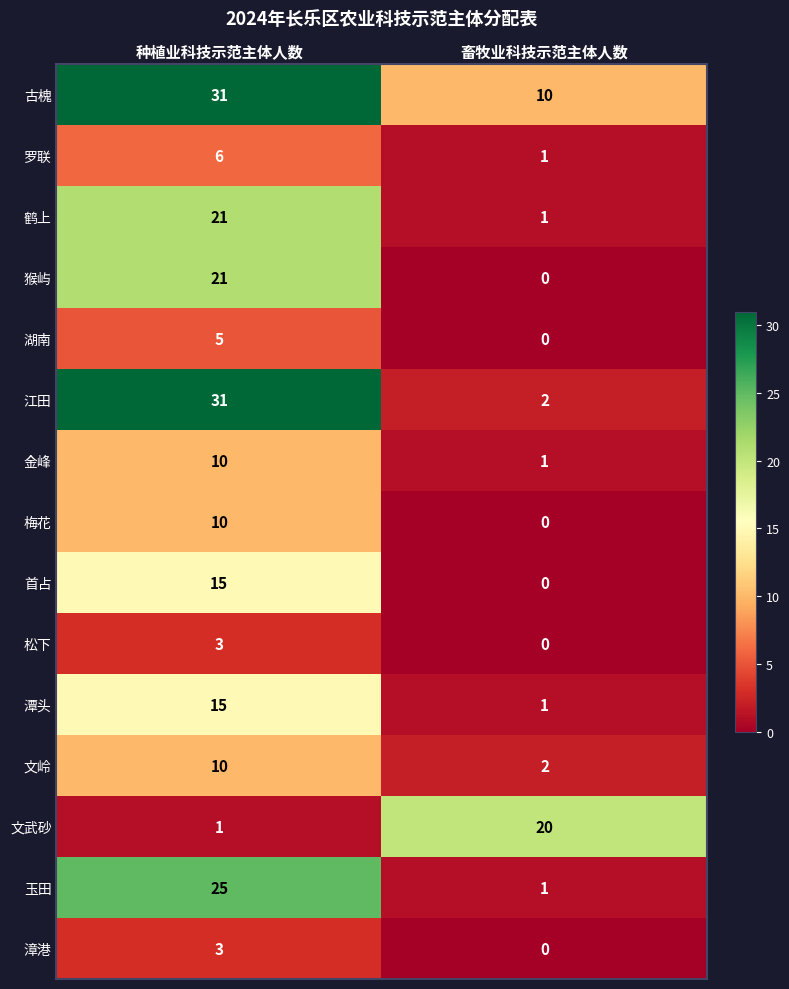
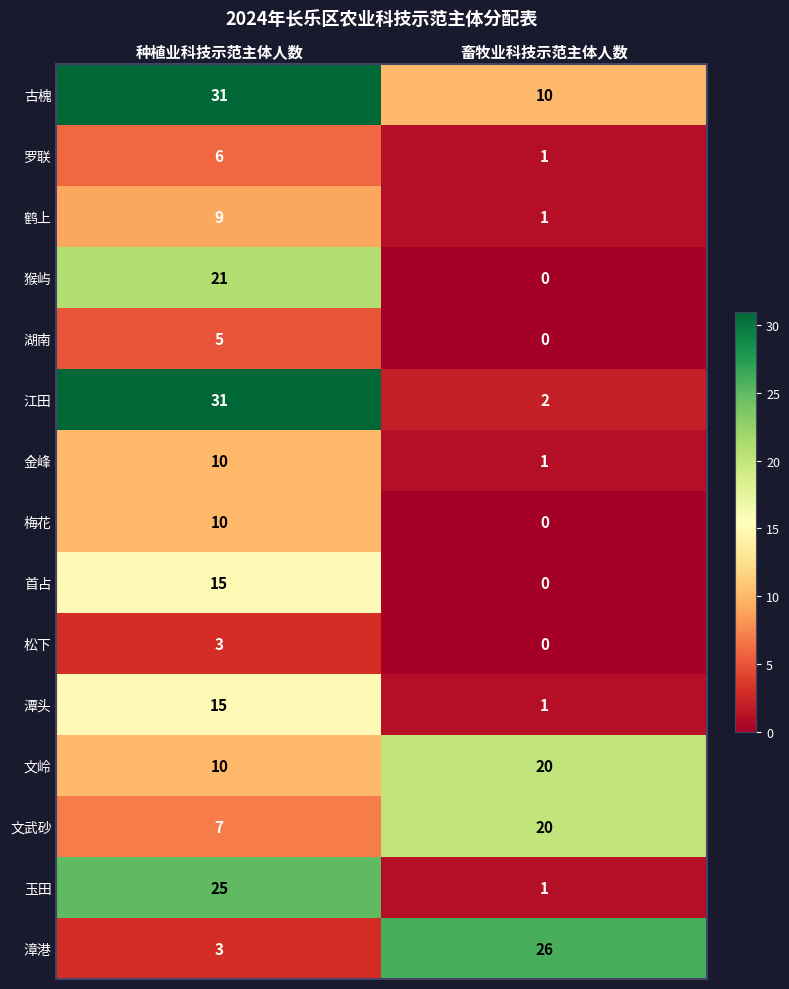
  {
    "古槐": {
      "种植业科技示范主体人数": 31,
      "畜牧业科技示范主体人数": 10
    },
    "罗联": {
      "种植业科技示范主体人数": 6,
      "畜牧业科技示范主体人数": 1
    },
    "鹤上": {
-     "种植业科技示范主体人数": 21,
+     "种植业科技示范主体人数": 9,
      "畜牧业科技示范主体人数": 1
    },
    "猴屿": {
      "种植业科技示范主体人数": 21,
      "畜牧业科技示范主体人数": 0
    },
    "湖南": {
      "种植业科技示范主体人数": 5,
      "畜牧业科技示范主体人数": 0
    },
    "江田": {
      "种植业科技示范主体人数": 31,
      "畜牧业科技示范主体人数": 2
    },
    "金峰": {
      "种植业科技示范主体人数": 10,
      "畜牧业科技示范主体人数": 1
    },
    "梅花": {
      "种植业科技示范主体人数": 10,
      "畜牧业科技示范主体人数": 0
    },
    "首占": {
      "种植业科技示范主体人数": 15,
      "畜牧业科技示范主体人数": 0
    },
    "松下": {
      "种植业科技示范主体人数": 3,
      "畜牧业科技示范主体人数": 0
    },
    "潭头": {
      "种植业科技示范主体人数": 15,
      "畜牧业科技示范主体人数": 1
    },
    "文岭": {
      "种植业科技示范主体人数": 10,
-     "畜牧业科技示范主体人数": 2
+     "畜牧业科技示范主体人数": 20
    },
    "文武砂": {
-     "种植业科技示范主体人数": 1,
+     "种植业科技示范主体人数": 7,
      "畜牧业科技示范主体人数": 20
    },
    "玉田": {
      "种植业科技示范主体人数": 25,
      "畜牧业科技示范主体人数": 1
    },
    "漳港": {
      "种植业科技示范主体人数": 3,
-     "畜牧业科技示范主体人数": 0
+     "畜牧业科技示范主体人数": 26
    }
  }
